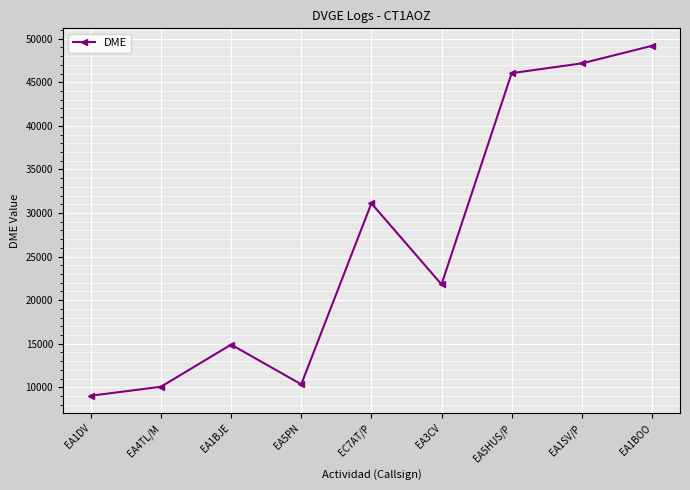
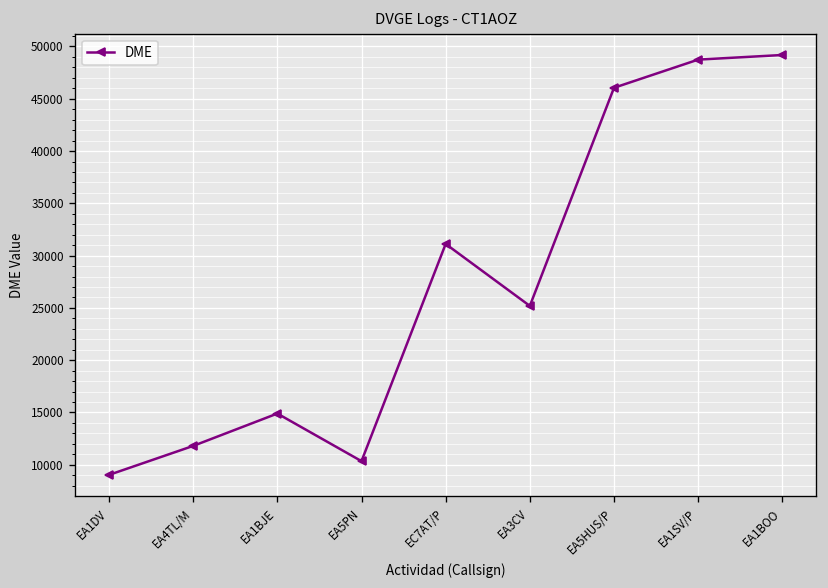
  {
    "EA1DV": 9000,
-   "EA4TL/M": 10000,
+   "EA4TL/M": 12000,
    "EA1BJE": 15000,
    "EA5PN": 10000,
    "EC7AT/P": 31000,
-   "EA3CV": 22000,
+   "EA3CV": 25000,
    "EA5HUS/P": 46000,
-   "EA1SV/P": 47000,
+   "EA1SV/P": 49000,
    "EA1BOO": 49000
  }
